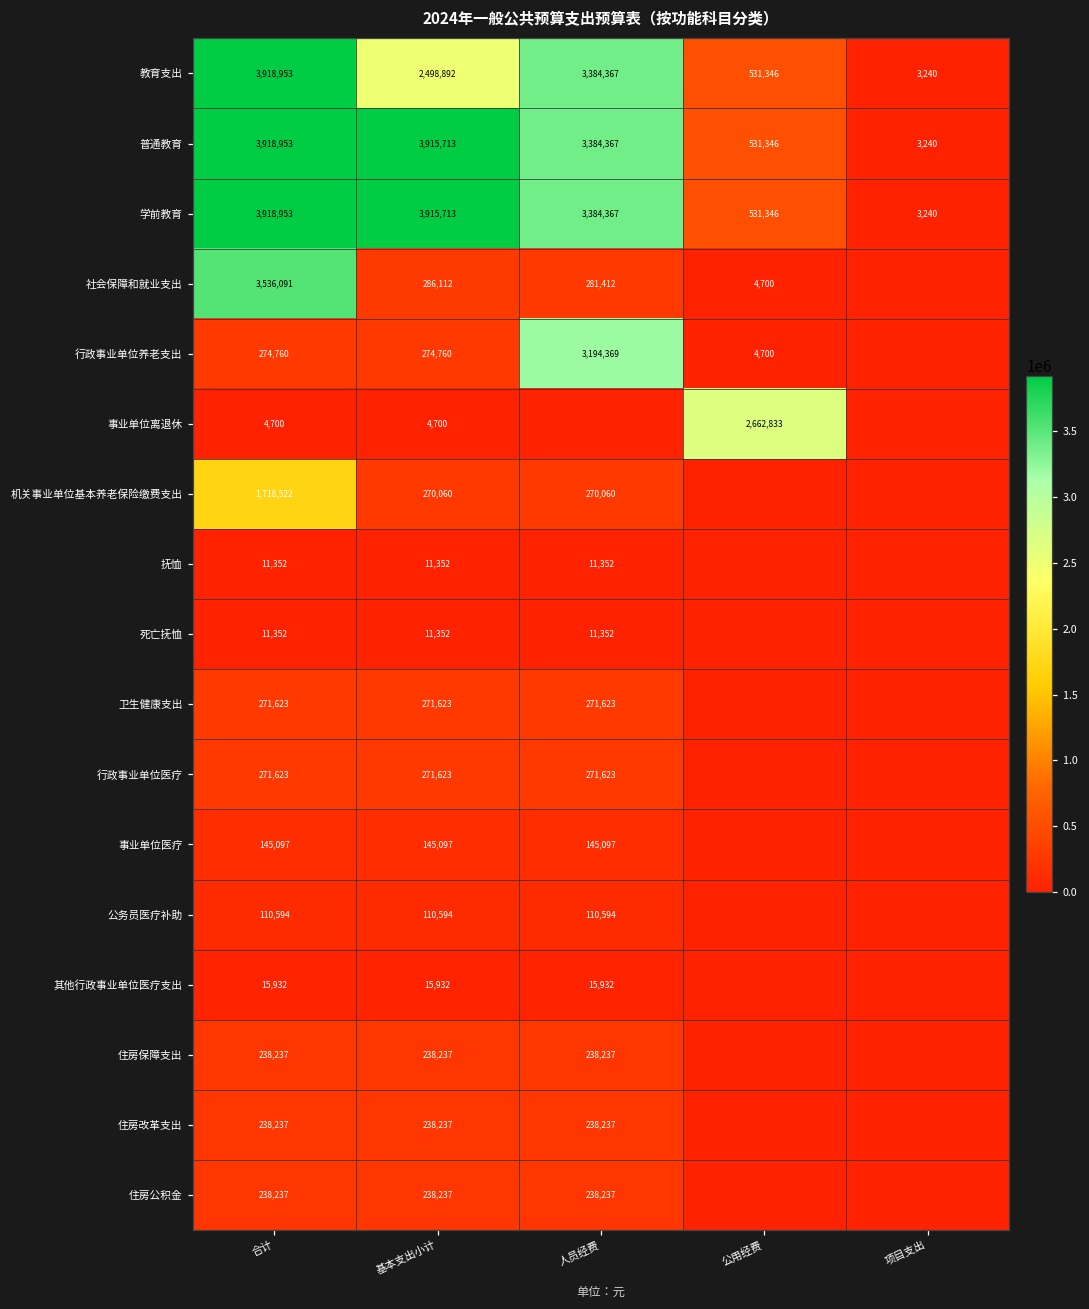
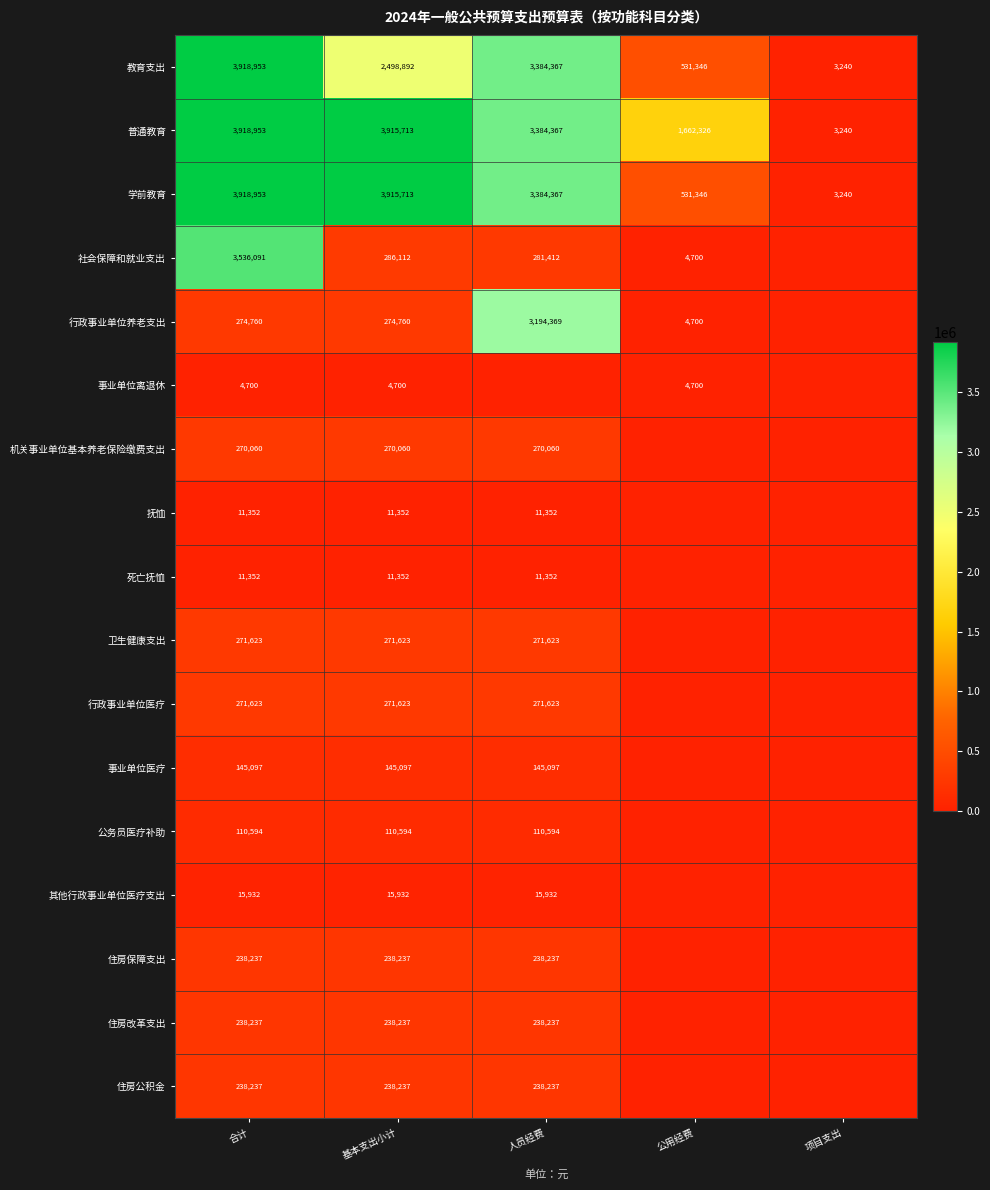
  {
    "教育支出": {
      "合计": "3,918,953",
      "基本支出小计": "2,498,892",
      "人员经费": "3,384,367",
      "公用经费": "531,346",
      "项目支出": "3,240"
    },
    "普通教育": {
      "合计": "3,918,953",
      "基本支出小计": "3,915,713",
      "人员经费": "3,384,367",
-     "公用经费": "531,346",
+     "公用经费": "1,662,326",
      "项目支出": "3,240"
    },
    "学前教育": {
      "合计": "3,918,953",
      "基本支出小计": "3,915,713",
      "人员经费": "3,384,367",
      "公用经费": "531,346",
      "项目支出": "3,240"
    },
    "社会保障和就业支出": {
      "合计": "3,536,091",
      "基本支出小计": "286,112",
      "人员经费": "281,412",
      "公用经费": "4,700"
    },
    "行政事业单位养老支出": {
      "合计": "274,760",
      "基本支出小计": "274,760",
      "人员经费": "3,194,369",
      "公用经费": "4,700"
    },
    "事业单位离退休": {
      "合计": "4,700",
      "基本支出小计": "4,700",
-     "公用经费": "2,662,833"
+     "公用经费": "4,700"
    },
    "机关事业单位基本养老保险缴费支出": {
-     "合计": "1,718,522",
+     "合计": "270,060",
      "基本支出小计": "270,060",
      "人员经费": "270,060"
    },
    "抚恤": {
      "合计": "11,352",
      "基本支出小计": "11,352",
      "人员经费": "11,352"
    },
    "死亡抚恤": {
      "合计": "11,352",
      "基本支出小计": "11,352",
      "人员经费": "11,352"
    },
    "卫生健康支出": {
      "合计": "271,623",
      "基本支出小计": "271,623",
      "人员经费": "271,623"
    },
    "行政事业单位医疗": {
      "合计": "271,623",
      "基本支出小计": "271,623",
      "人员经费": "271,623"
    },
    "事业单位医疗": {
      "合计": "145,097",
      "基本支出小计": "145,097",
      "人员经费": "145,097"
    },
    "公务员医疗补助": {
      "合计": "110,594",
      "基本支出小计": "110,594",
      "人员经费": "110,594"
    },
    "其他行政事业单位医疗支出": {
      "合计": "15,932",
      "基本支出小计": "15,932",
      "人员经费": "15,932"
    },
    "住房保障支出": {
      "合计": "238,237",
      "基本支出小计": "238,237",
      "人员经费": "238,237"
    },
    "住房改革支出": {
      "合计": "238,237",
      "基本支出小计": "238,237",
      "人员经费": "238,237"
    },
    "住房公积金": {
      "合计": "238,237",
      "基本支出小计": "238,237",
      "人员经费": "238,237"
    }
  }
